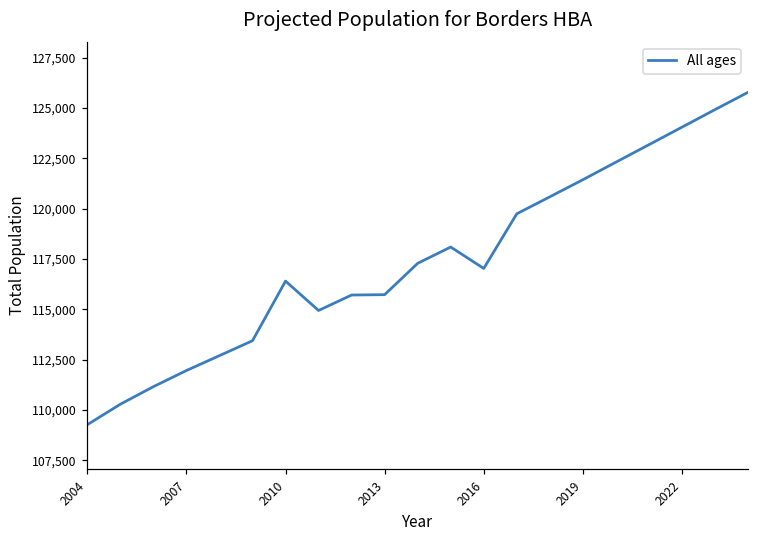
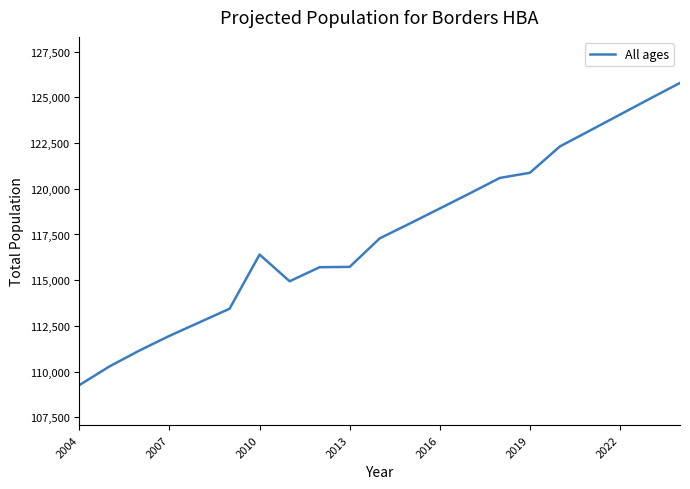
  {
    "2004": "109,300",
    "2007": "112,000",
    "2010": "116,400",
    "2013": "115,700",
-   "2016": "117,000",
-   "2019": "121,400",
+   "2016": "118,900",
+   "2019": "120,900",
    "2022": "124,100"
  }
